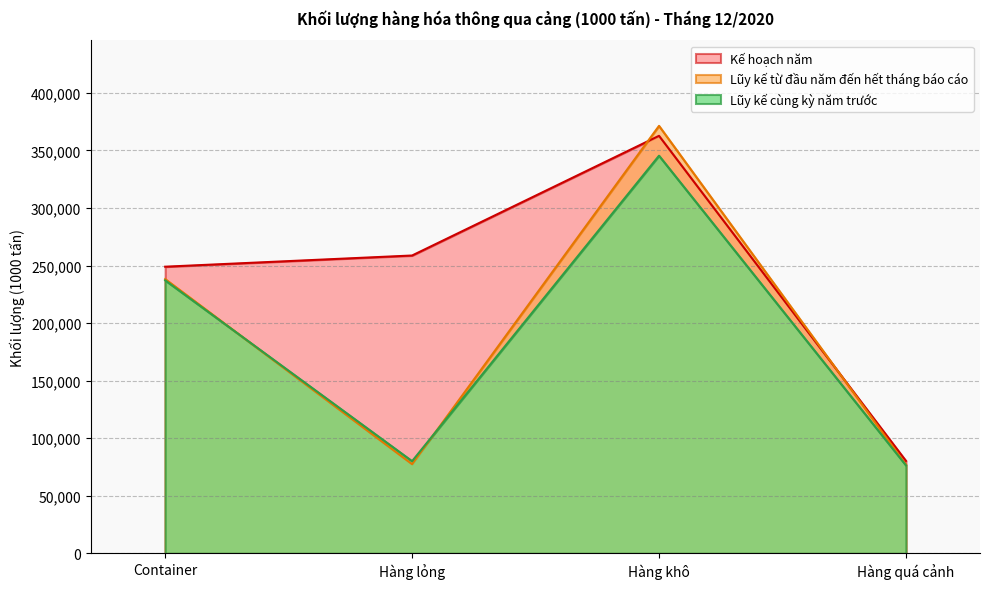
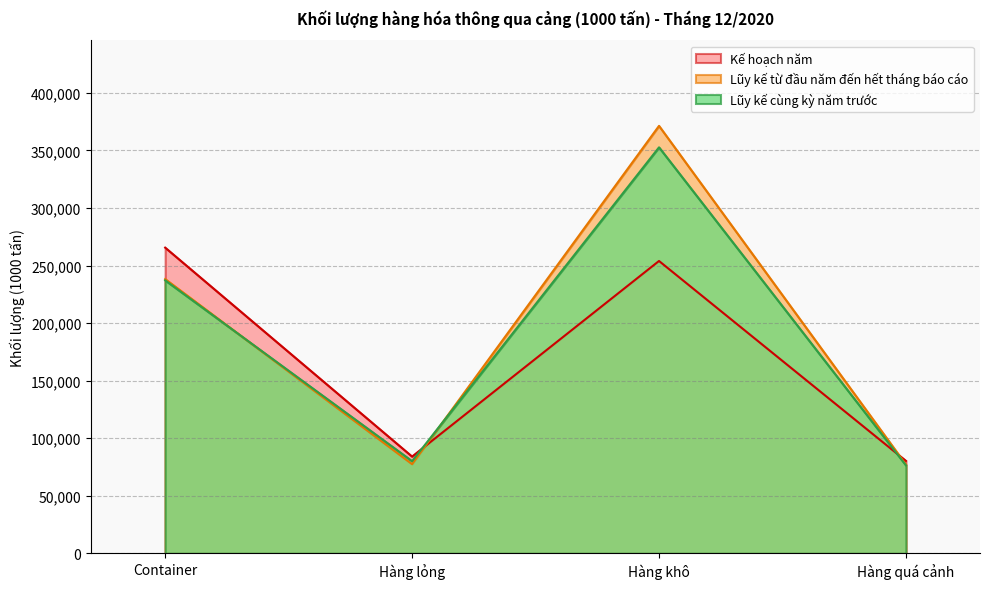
  {
    "Kế hoạch năm": {
-     "Container": "249,000",
-     "Hàng lỏng": "259,000",
-     "Hàng khô": "363,000",
+     "Container": "266,000",
+     "Hàng lỏng": "84,000",
+     "Hàng khô": "254,000",
      "Hàng quá cảnh": "80,000"
    },
    "Lũy kế từ đầu năm đến hết tháng báo cáo": {
      "Hàng lỏng": "77,000",
      "Hàng khô": "371,000"
    },
    "Lũy kế cùng kỳ năm trước": {
      "Hàng lỏng": "80,000",
-     "Hàng khô": "345,000"
+     "Hàng khô": "353,000"
    }
  }
